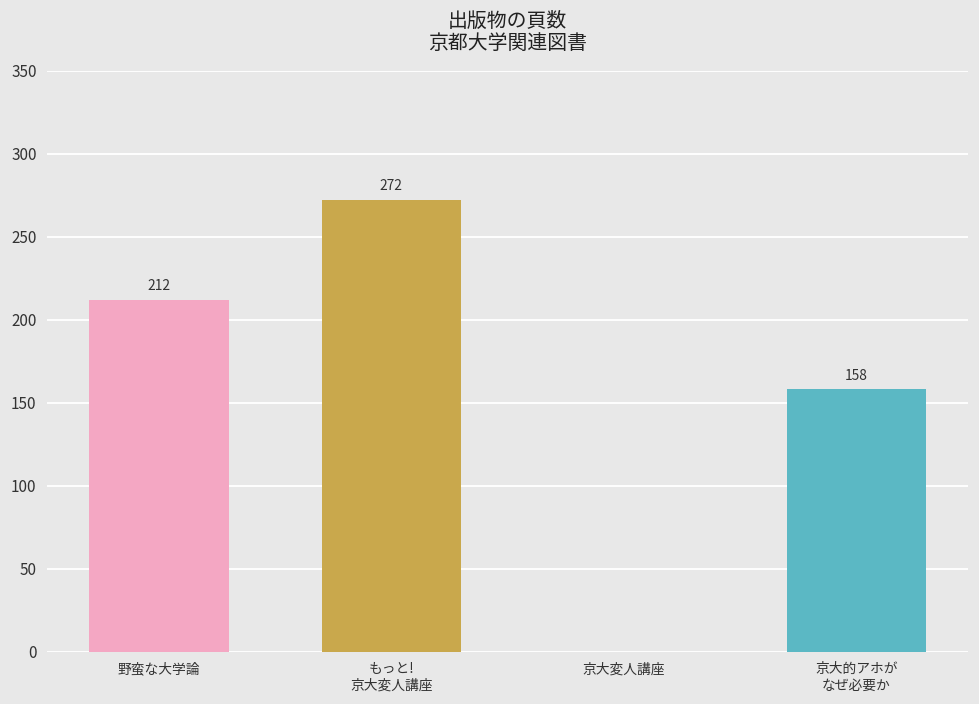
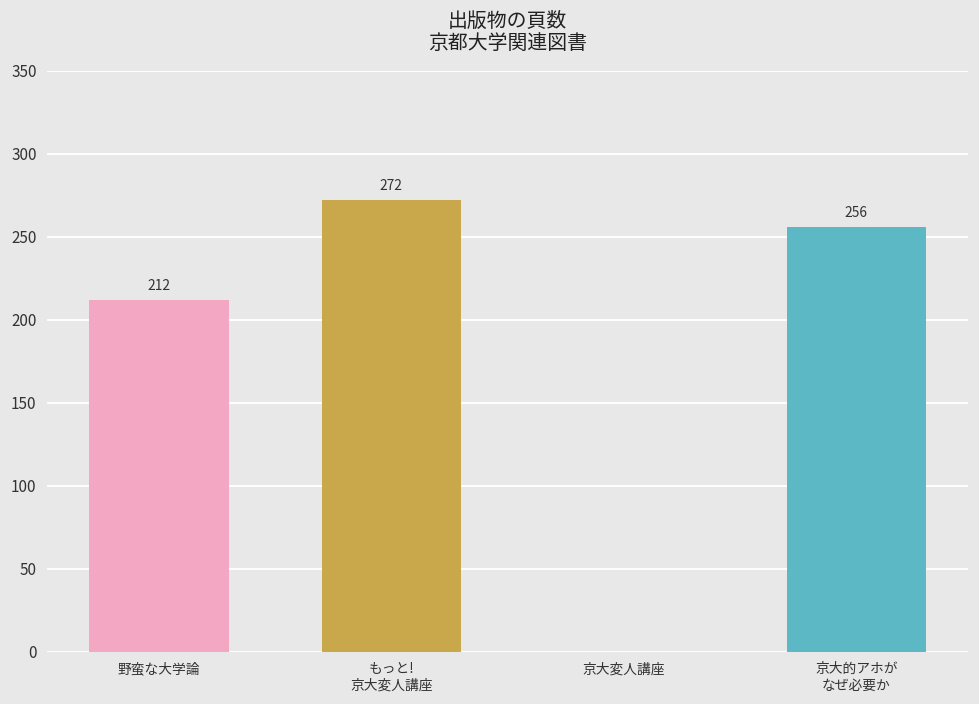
  {
    "野蛮な大学論": 212,
    "もっと! 京大変人講座": 272,
-   "京大的アホが なぜ必要か": 158
+   "京大的アホが なぜ必要か": 256
  }
